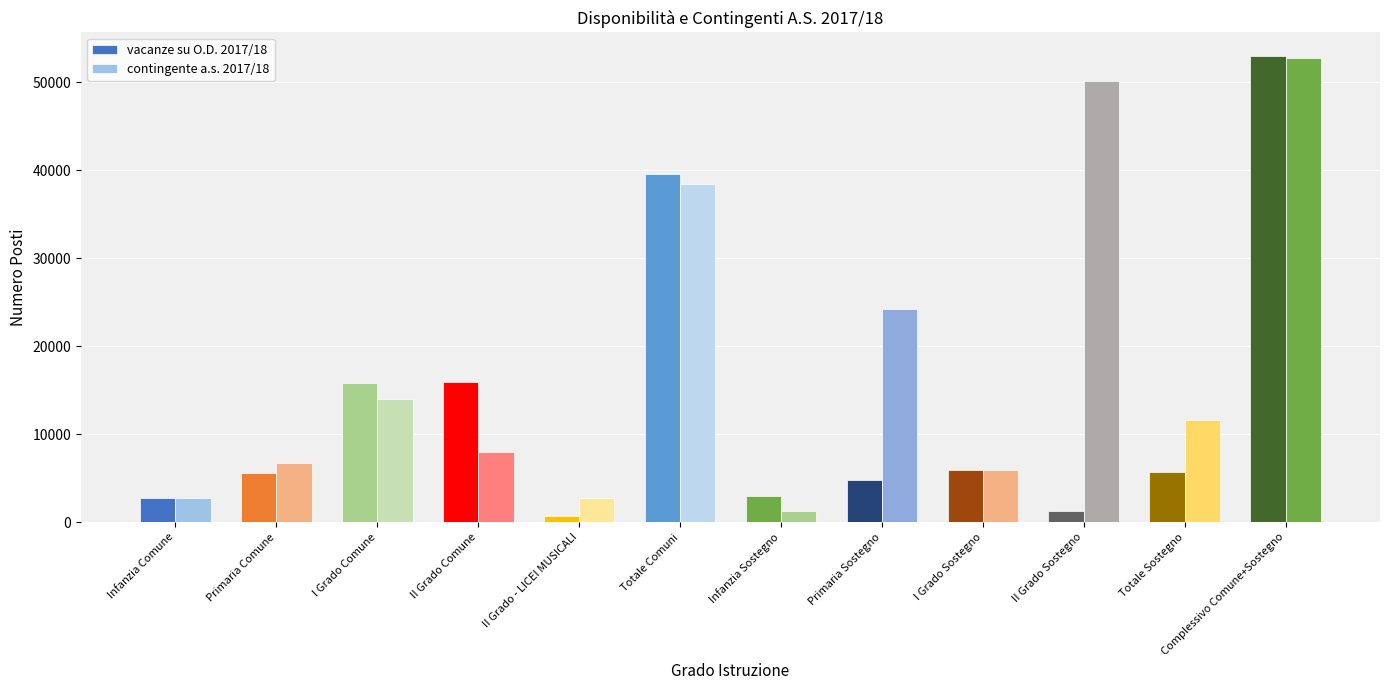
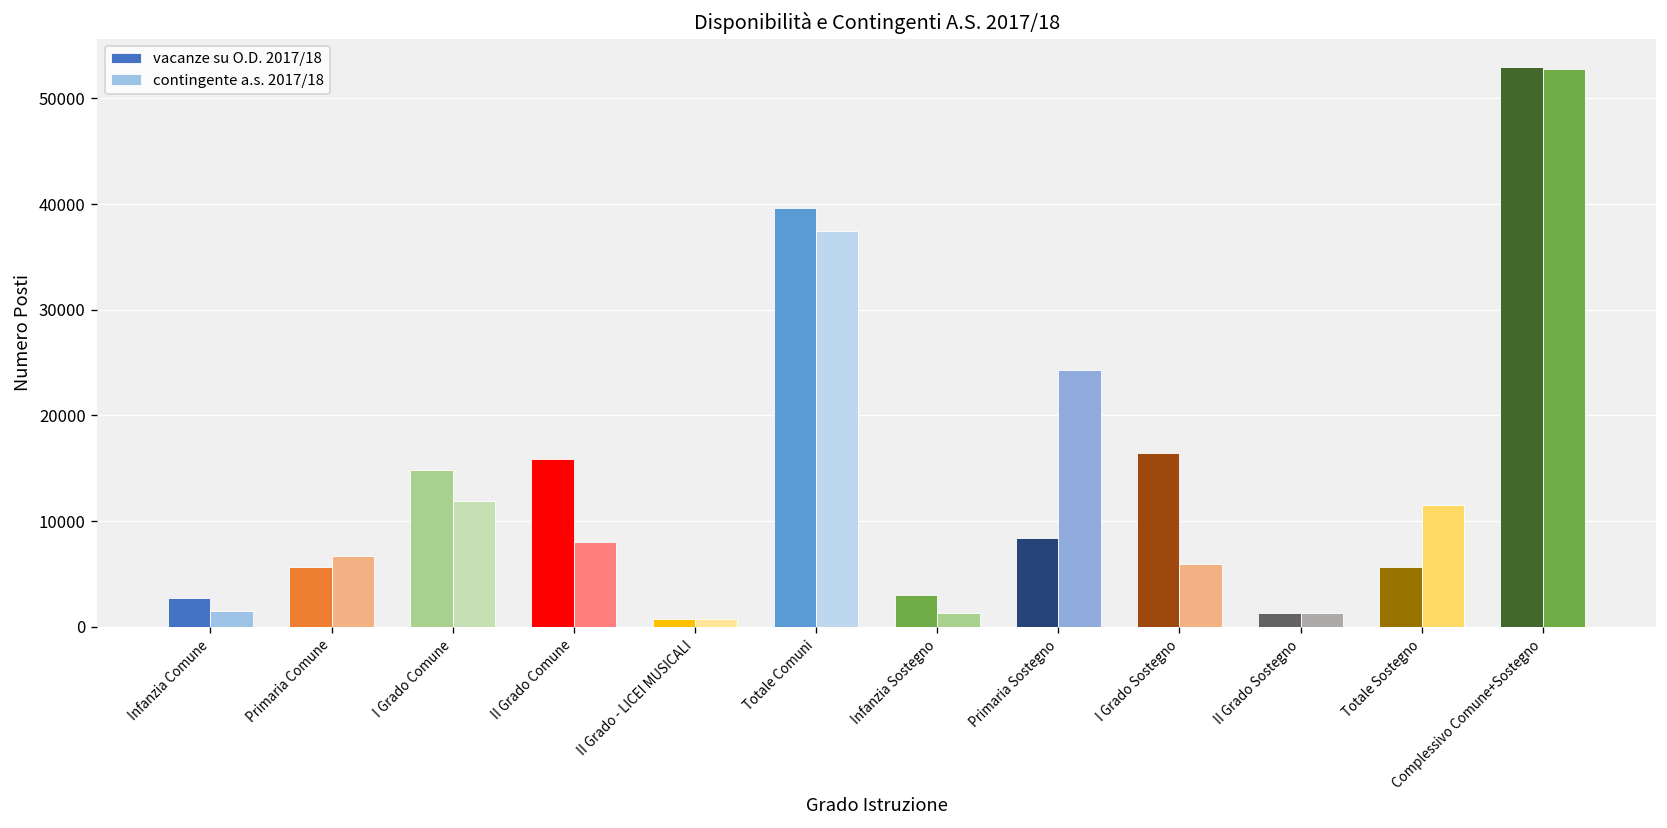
  {
    "vacanze su O.D. 2017/18": {
      "Infanzia Comune": 3000,
      "Primaria Comune": 6000,
-     "I Grado Comune": 16000,
+     "I Grado Comune": 15000,
      "II Grado Comune": 16000,
      "II Grado - LICEI MUSICALI": 1000,
      "Totale Comuni": 40000,
      "Infanzia Sostegno": 3000,
-     "Primaria Sostegno": 5000,
-     "I Grado Sostegno": 6000,
+     "Primaria Sostegno": 8000,
+     "I Grado Sostegno": 16000,
      "II Grado Sostegno": 1000,
      "Totale Sostegno": 6000,
      "Complessivo Comune+Sostegno": 53000
    },
    "contingente a.s. 2017/18": {
-     "Infanzia Comune": 3000,
+     "Infanzia Comune": 1000,
      "Primaria Comune": 7000,
-     "I Grado Comune": 14000,
+     "I Grado Comune": 12000,
      "II Grado Comune": 8000,
-     "II Grado - LICEI MUSICALI": 3000,
-     "Totale Comuni": 38000,
+     "II Grado - LICEI MUSICALI": 1000,
+     "Totale Comuni": 37000,
      "Infanzia Sostegno": 1000,
      "Primaria Sostegno": 24000,
      "I Grado Sostegno": 6000,
-     "II Grado Sostegno": 50000,
+     "II Grado Sostegno": 1000,
      "Totale Sostegno": 12000,
      "Complessivo Comune+Sostegno": 53000
    }
  }
